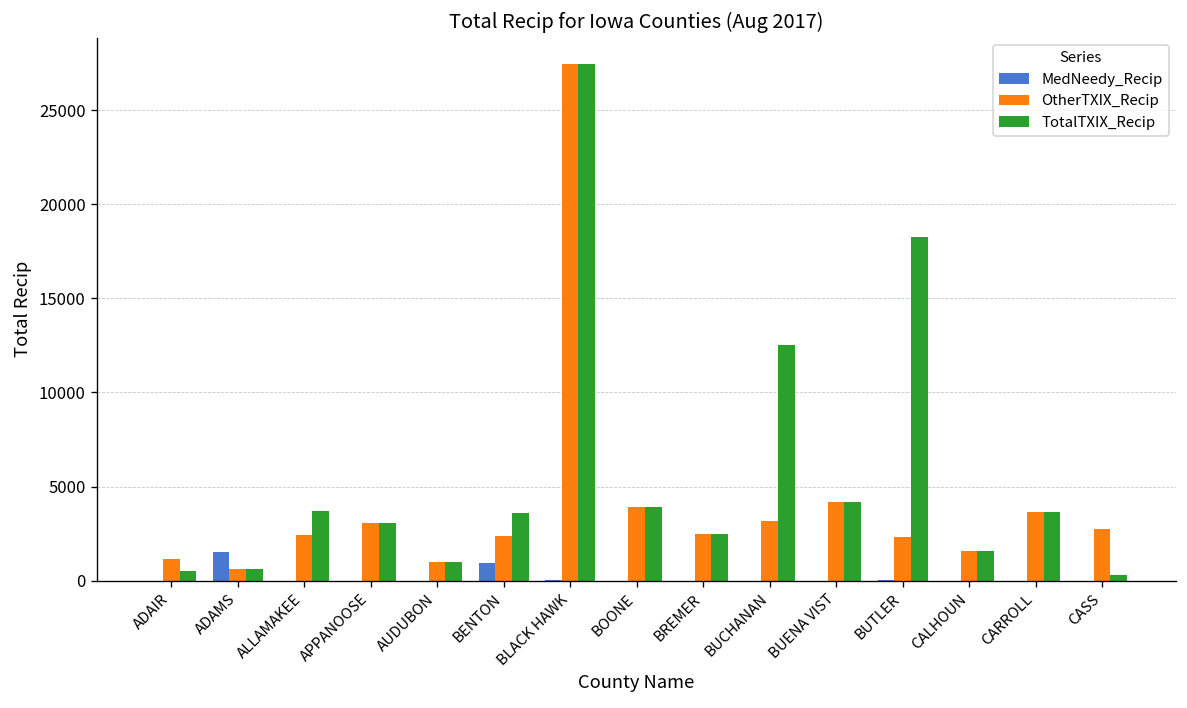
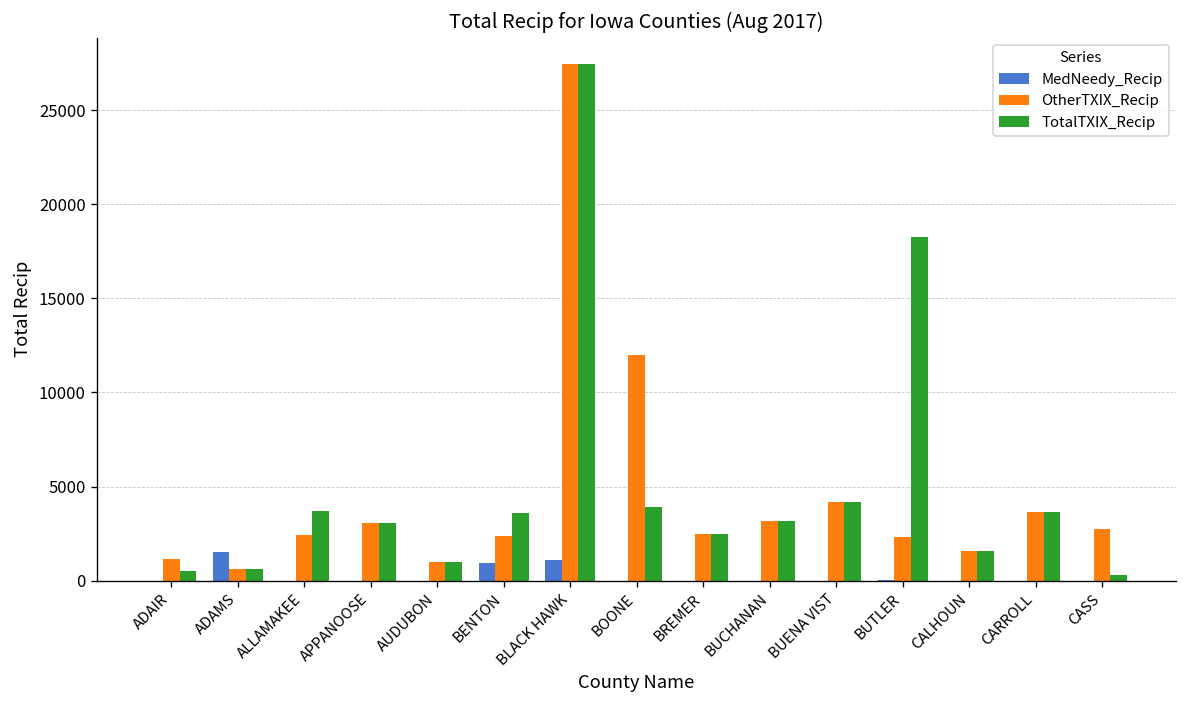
  {
    "MedNeedy_Recip": {
      "ADAIR": 0,
      "ADAMS": 1500,
      "APPANOOSE": 0,
      "BENTON": 900,
-     "BLACK HAWK": 0,
+     "BLACK HAWK": 1100,
      "BOONE": 0,
      "BREMER": 0,
      "CALHOUN": 0,
      "CASS": 0
    },
    "OtherTXIX_Recip": {
      "ADAIR": 1100,
      "ADAMS": 600,
      "ALLAMAKEE": 2400,
      "APPANOOSE": 3000,
      "AUDUBON": 1000,
      "BENTON": 2400,
      "BLACK HAWK": 27500,
-     "BOONE": 3900,
+     "BOONE": 12000,
      "BREMER": 2500,
      "BUCHANAN": 3100,
      "BUENA VIST": 4200,
      "BUTLER": 2300,
      "CALHOUN": 1600,
      "CARROLL": 3700,
      "CASS": 2800
    },
    "TotalTXIX_Recip": {
      "ADAIR": 500,
      "ADAMS": 600,
      "ALLAMAKEE": 3700,
      "APPANOOSE": 3000,
      "AUDUBON": 1000,
      "BENTON": 3600,
      "BLACK HAWK": 27500,
      "BOONE": 3900,
      "BREMER": 2500,
-     "BUCHANAN": 12500,
+     "BUCHANAN": 3200,
      "BUENA VIST": 4200,
      "BUTLER": 18200,
      "CALHOUN": 1600,
      "CARROLL": 3700,
      "CASS": 300
    }
  }
